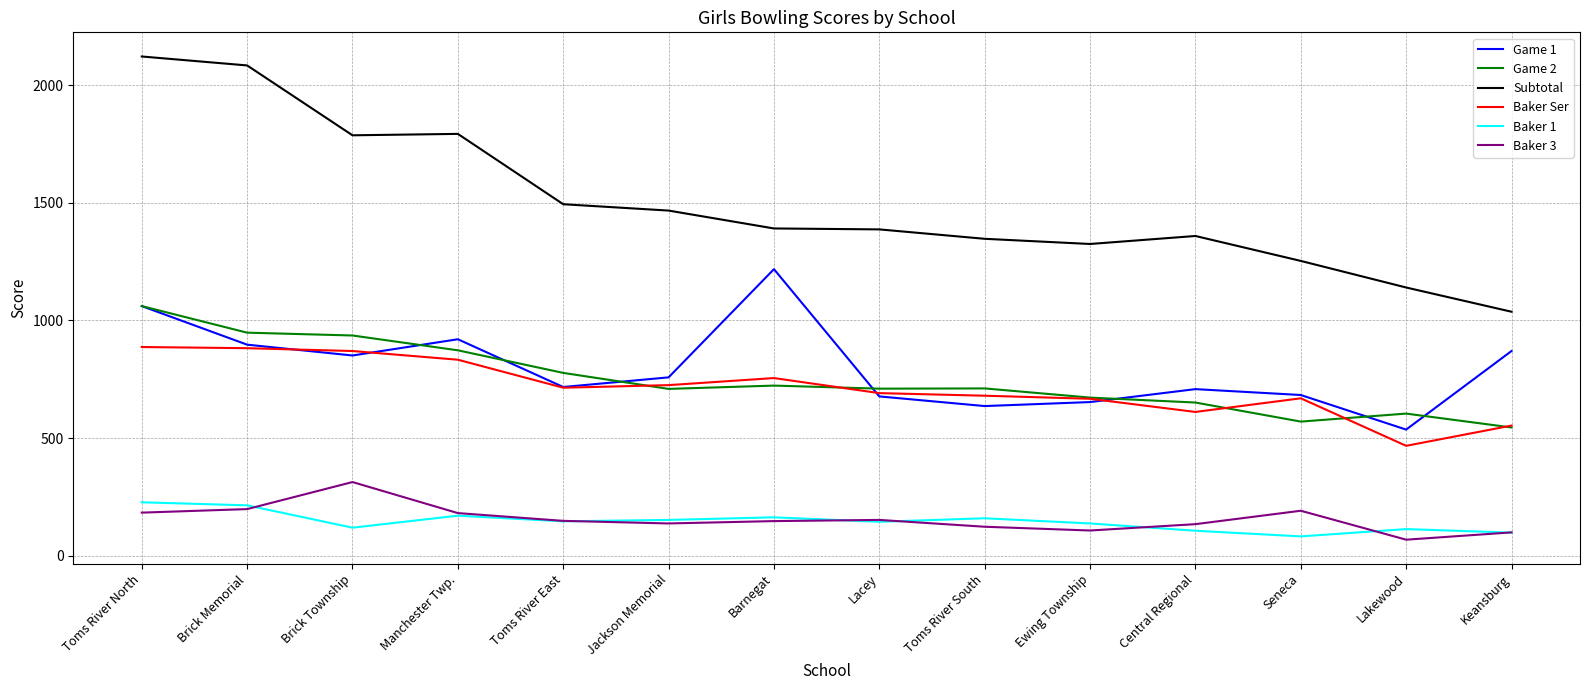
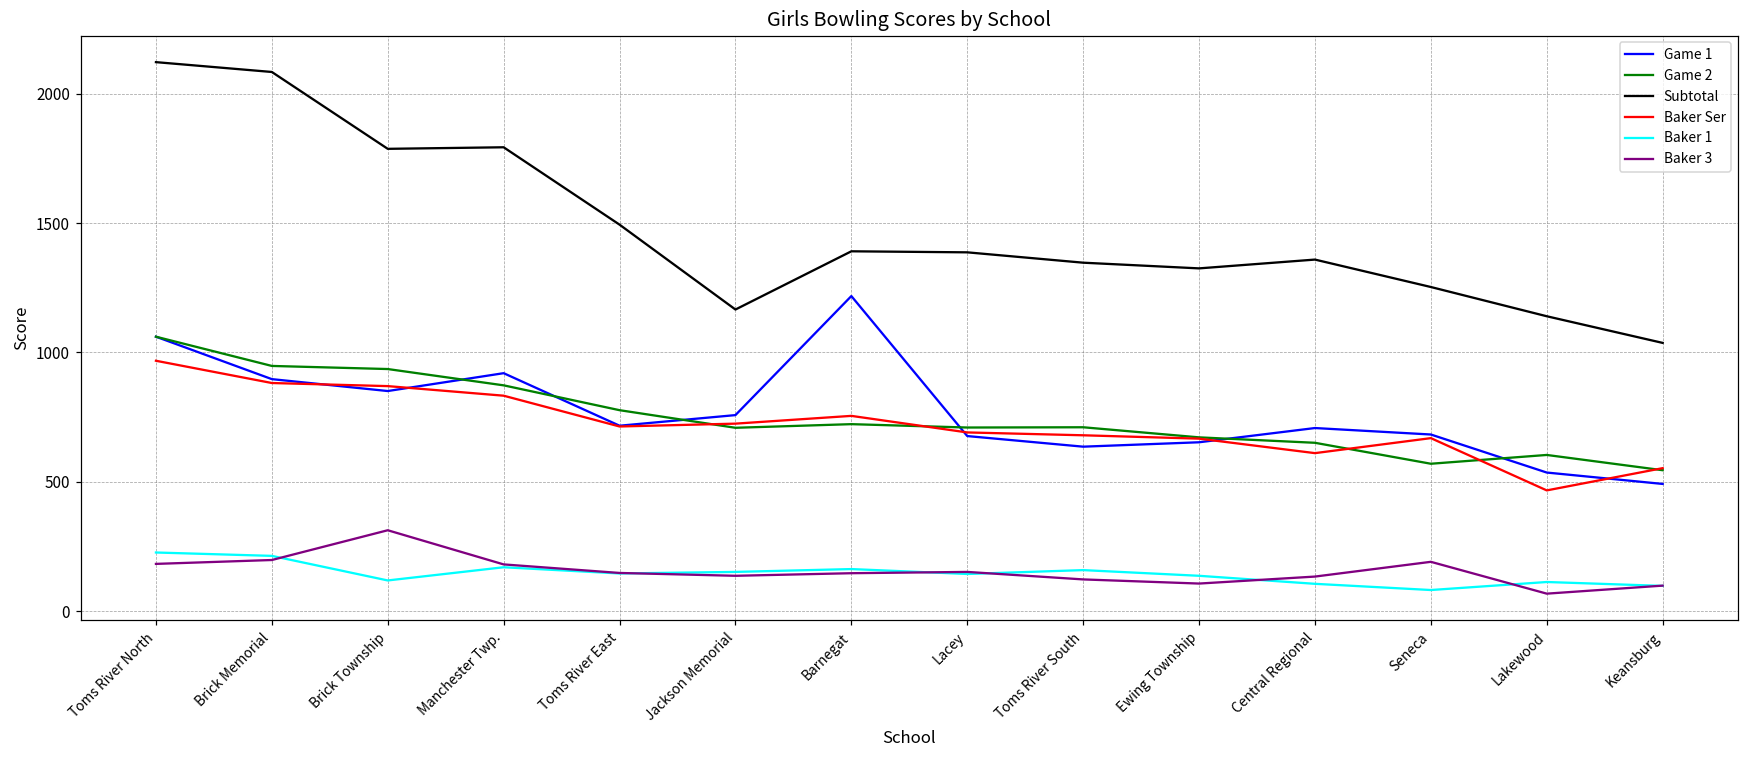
  {
    "Game 1": {
      "Brick Memorial": 900,
      "Brick Township": 850,
      "Manchester Twp.": 920,
      "Jackson Memorial": 760,
      "Barnegat": 1220,
      "Lacey": 680,
      "Toms River South": 640,
      "Ewing Township": 650,
      "Central Regional": 710,
      "Seneca": 680,
      "Lakewood": 540,
-     "Keansburg": 870
+     "Keansburg": 490
    },
    "Game 2": {
      "Brick Memorial": 950,
      "Brick Township": 940,
      "Manchester Twp.": 870,
      "Toms River East": 780,
      "Jackson Memorial": 710,
      "Barnegat": 720,
      "Lacey": 710,
      "Toms River South": 710,
      "Central Regional": 650,
      "Seneca": 570,
      "Lakewood": 600
    },
    "Subtotal": {
      "Toms River North": 2120,
      "Brick Memorial": 2080,
      "Brick Township": 1790,
      "Manchester Twp.": 1790,
      "Toms River East": 1490,
-     "Jackson Memorial": 1470,
+     "Jackson Memorial": 1170,
      "Barnegat": 1390,
      "Lacey": 1390,
      "Toms River South": 1350,
      "Ewing Township": 1330,
      "Central Regional": 1360,
      "Seneca": 1250,
      "Lakewood": 1140,
      "Keansburg": 1040
    },
    "Baker Ser": {
-     "Toms River North": 890,
+     "Toms River North": 970,
      "Brick Memorial": 880,
      "Brick Township": 870,
      "Manchester Twp.": 830,
      "Jackson Memorial": 730,
      "Barnegat": 760,
      "Lacey": 690,
      "Toms River South": 680,
      "Central Regional": 610,
      "Seneca": 670,
      "Lakewood": 470
    },
    "Baker 1": {
      "Toms River North": 230,
      "Brick Memorial": 210,
      "Brick Township": 120,
      "Manchester Twp.": 170,
      "Jackson Memorial": 150,
      "Barnegat": 160,
      "Toms River South": 160,
      "Ewing Township": 140,
      "Central Regional": 110,
      "Seneca": 80,
      "Lakewood": 110
    },
    "Baker 3": {
      "Toms River North": 180,
      "Brick Memorial": 200,
      "Brick Township": 310,
      "Manchester Twp.": 180,
      "Jackson Memorial": 140,
      "Barnegat": 150,
      "Toms River South": 120,
      "Ewing Township": 110,
      "Central Regional": 130,
      "Seneca": 190,
      "Lakewood": 70
    }
  }
